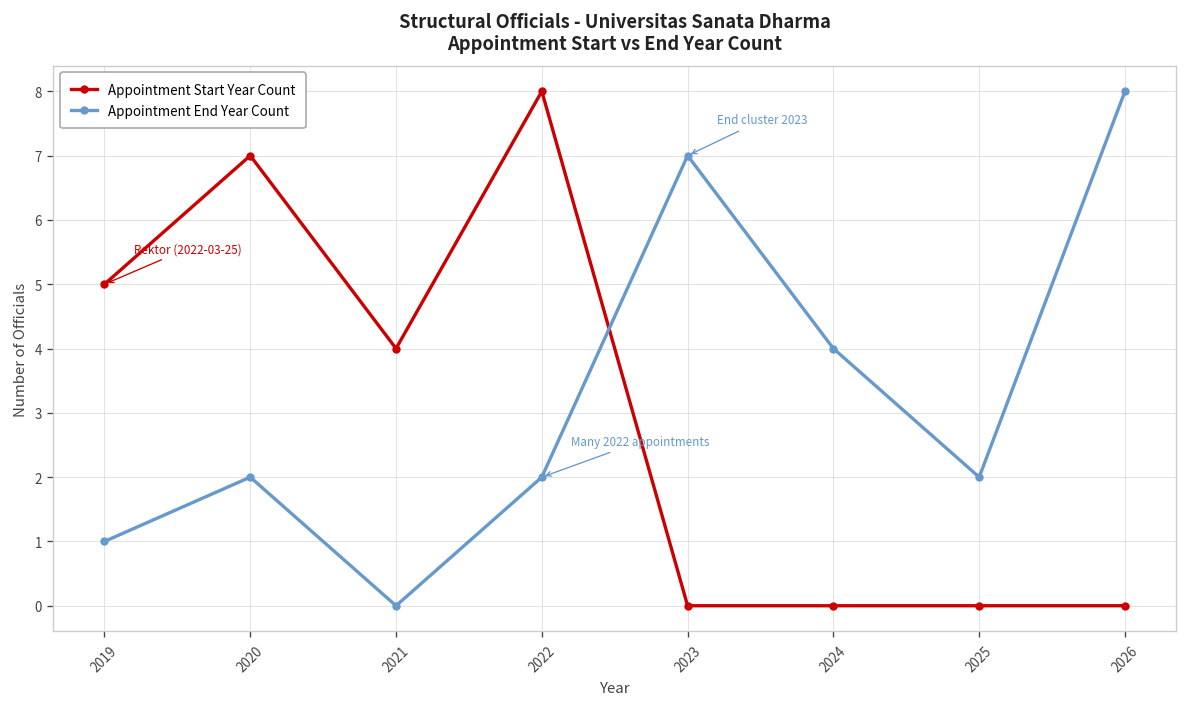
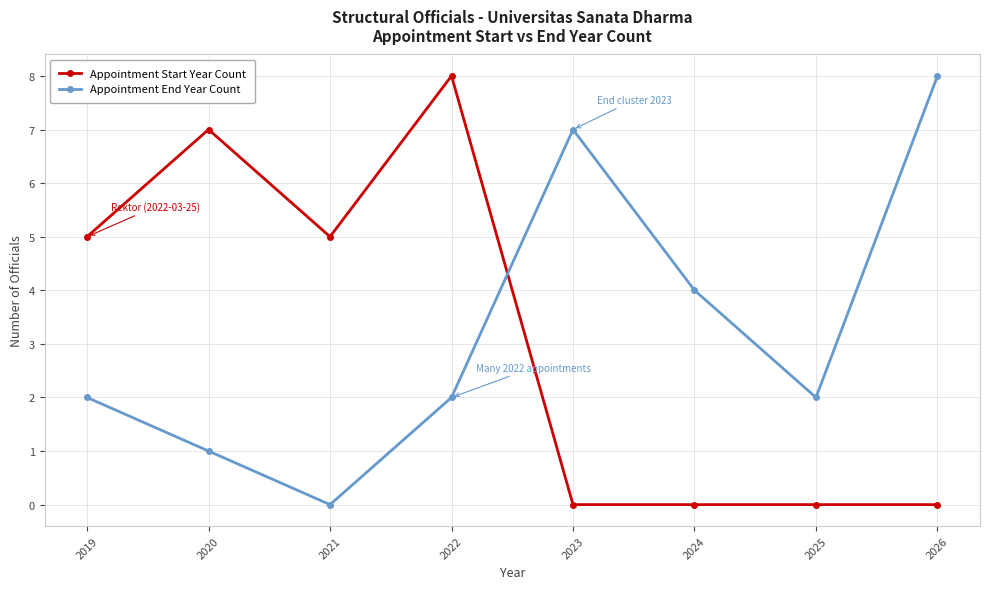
  {
    "Appointment Start Year Count": {
      "2020": 7,
-     "2021": 4,
+     "2021": 5,
      "2022": 8,
      "2023": 0,
      "2024": 0,
      "2025": 0,
      "2026": 0
    },
    "Appointment End Year Count": {
-     "2019": 1,
-     "2020": 2,
+     "2019": 2,
+     "2020": 1,
      "2021": 0,
      "2024": 4,
      "2025": 2,
      "2026": 8
    }
  }
